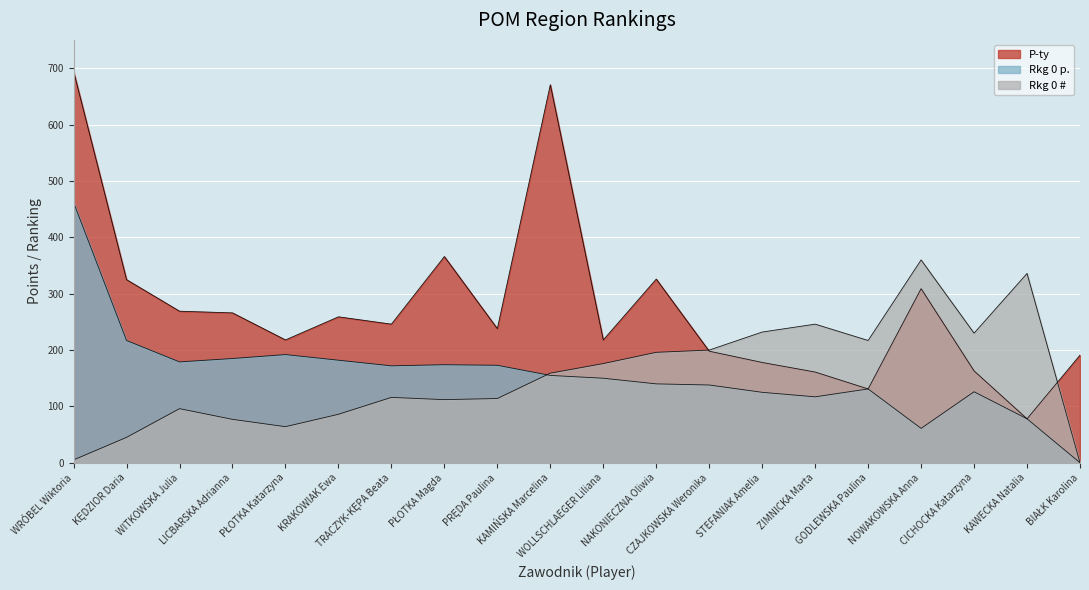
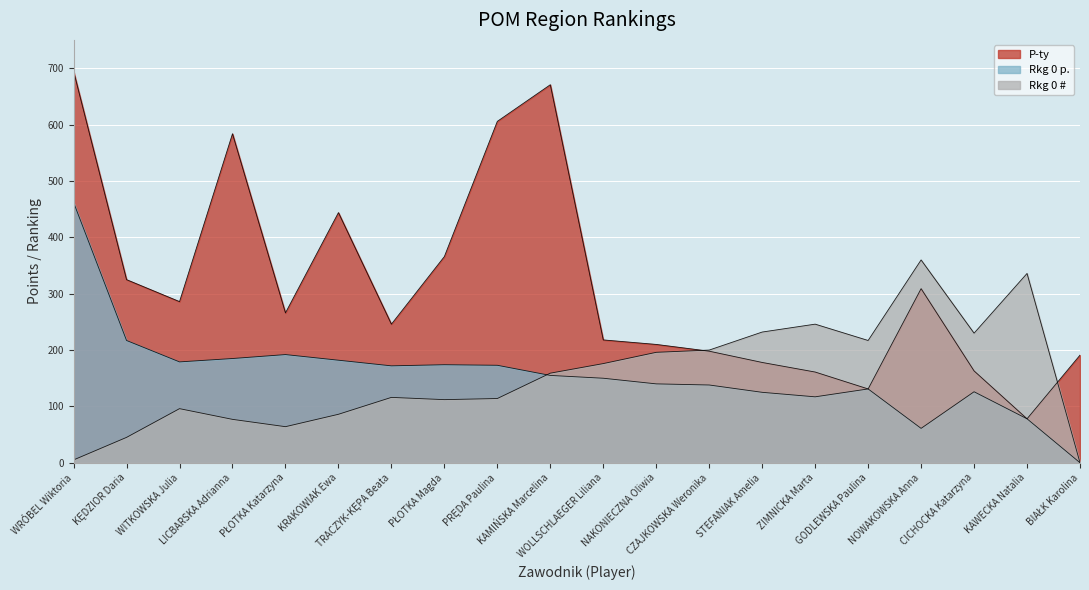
  {
    "P-ty": {
      "WRÓBEL Wiktoria": 700,
      "KĘDZIOR Daria": 330,
-     "WITKOWSKA Julia": 270,
-     "LICBARSKA Adrianna": 270,
-     "PŁOTKA Katarzyna": 220,
-     "KRAKOWIAK Ewa": 260,
+     "WITKOWSKA Julia": 290,
+     "LICBARSKA Adrianna": 580,
+     "PŁOTKA Katarzyna": 270,
+     "KRAKOWIAK Ewa": 440,
      "TRACZYK-KĘPA Beata": 250,
      "PŁOTKA Magda": 370,
-     "PRĘDA Paulina": 240,
+     "PRĘDA Paulina": 610,
      "KAMIŃSKA Marcelina": 670,
      "WOLLSCHLAEGER Liliana": 220,
-     "NAKONIECZNA Oliwia": 330,
+     "NAKONIECZNA Oliwia": 210,
      "STEFANIAK Amelia": 180,
      "ZIMNICKA Marta": 160,
      "NOWAKOWSKA Anna": 310,
      "CICHOCKA Katarzyna": 160,
      "BIAŁK Karolina": 190
    }
  }
